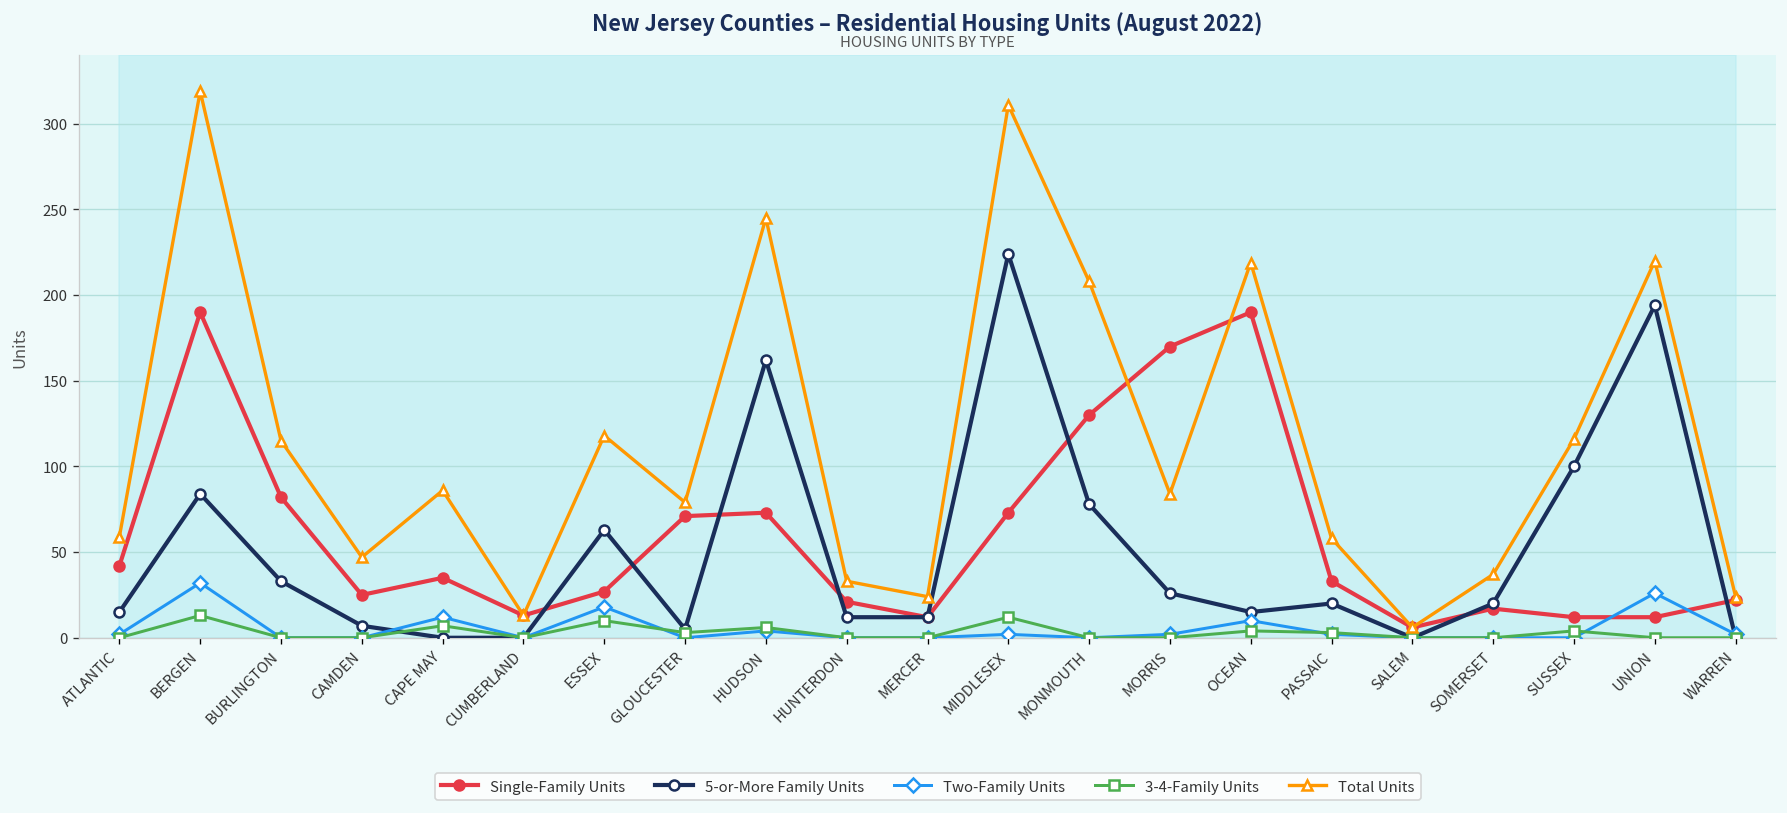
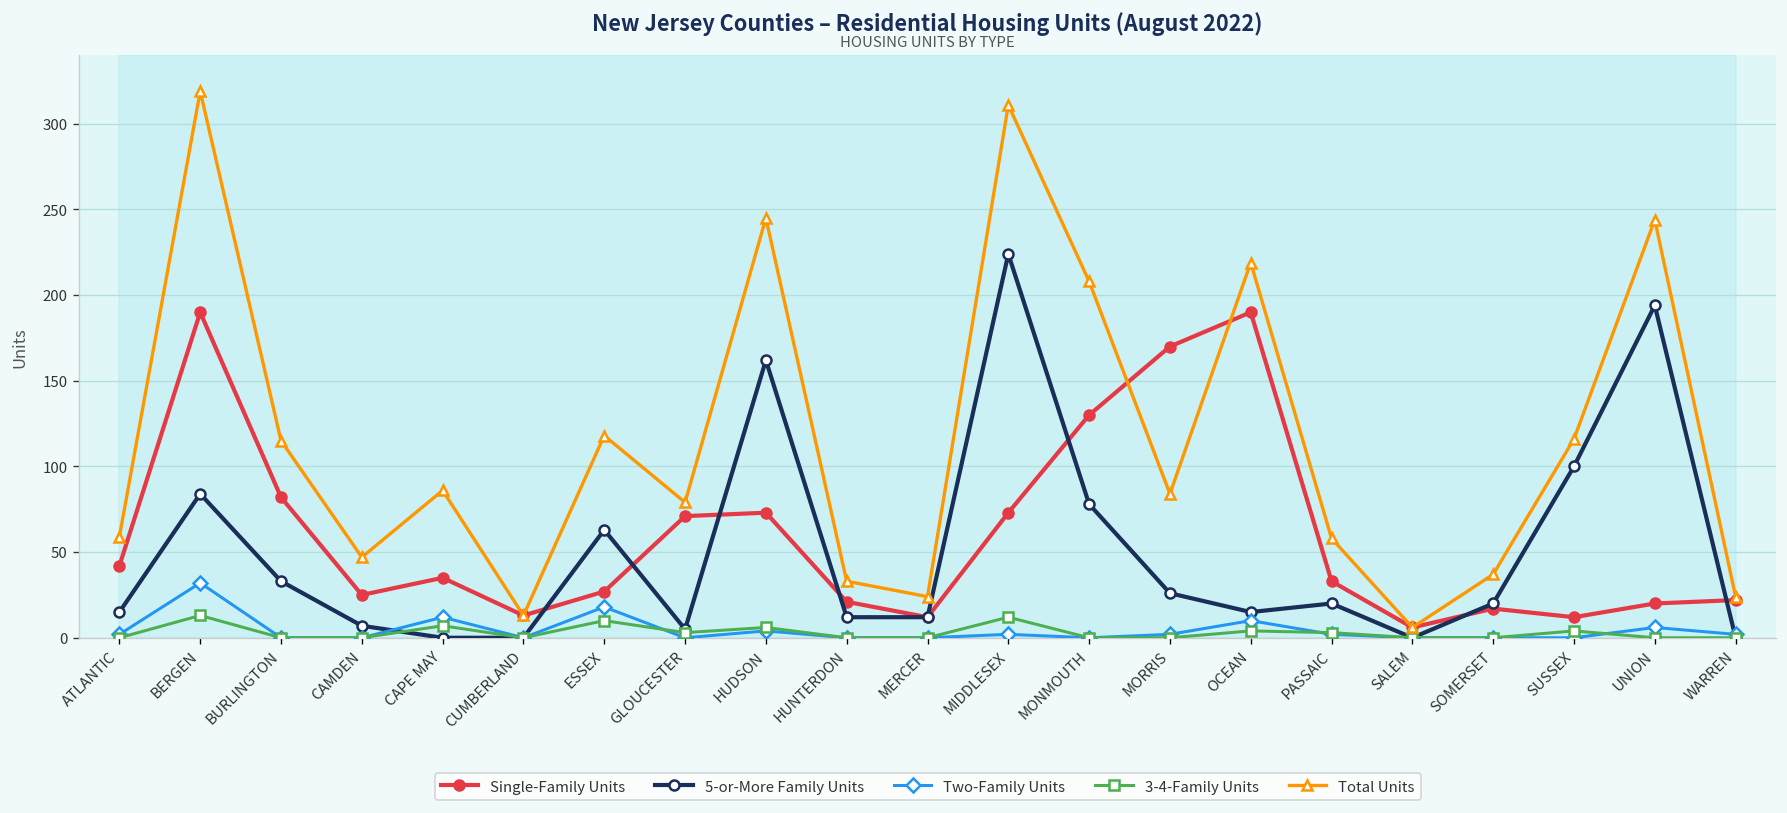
  {
    "Single-Family Units": {
      "ATLANTIC": 42,
      "BERGEN": 190,
      "BURLINGTON": 82,
      "CAMDEN": 25,
      "CAPE MAY": 35,
      "ESSEX": 27,
      "GLOUCESTER": 71,
      "HUDSON": 73,
      "HUNTERDON": 21,
      "MIDDLESEX": 73,
      "MONMOUTH": 130,
      "MORRIS": 170,
      "OCEAN": 190,
      "PASSAIC": 33,
      "SOMERSET": 17,
      "SUSSEX": 12,
-     "UNION": 12,
+     "UNION": 20,
      "WARREN": 22
    },
    "5-or-More Family Units": {
      "ATLANTIC": 15,
      "BERGEN": 84,
      "BURLINGTON": 33,
      "CAMDEN": 7,
      "CAPE MAY": 0,
      "ESSEX": 63,
      "GLOUCESTER": 5,
      "HUDSON": 162,
      "HUNTERDON": 12,
      "MIDDLESEX": 224,
      "MONMOUTH": 78,
      "MORRIS": 26,
      "OCEAN": 15,
      "PASSAIC": 20,
      "SOMERSET": 20,
      "SUSSEX": 100,
      "UNION": 194
    },
    "Two-Family Units": {
      "ATLANTIC": 2,
      "BERGEN": 32,
      "CAPE MAY": 12,
      "ESSEX": 18,
      "GLOUCESTER": 0,
      "HUDSON": 4,
      "MIDDLESEX": 2,
      "MORRIS": 2,
      "OCEAN": 10,
      "SUSSEX": 0,
-     "UNION": 26,
+     "UNION": 6,
      "WARREN": 2
    },
    "3-4-Family Units": {
      "ATLANTIC": 0,
      "BERGEN": 13,
      "CAPE MAY": 7,
      "ESSEX": 10,
      "GLOUCESTER": 3,
      "HUDSON": 6,
      "MIDDLESEX": 12,
      "MORRIS": 0,
      "OCEAN": 4,
      "SUSSEX": 4,
      "UNION": 0
    },
    "Total Units": {
      "ATLANTIC": 59,
      "BERGEN": 319,
      "BURLINGTON": 115,
      "CAMDEN": 47,
      "CAPE MAY": 86,
      "ESSEX": 118,
      "GLOUCESTER": 79,
      "HUDSON": 245,
      "HUNTERDON": 33,
      "MERCER": 24,
      "MIDDLESEX": 311,
      "MONMOUTH": 208,
      "MORRIS": 84,
      "OCEAN": 219,
      "PASSAIC": 58,
      "SOMERSET": 37,
      "SUSSEX": 116,
-     "UNION": 220,
+     "UNION": 244,
      "WARREN": 24
    }
  }
